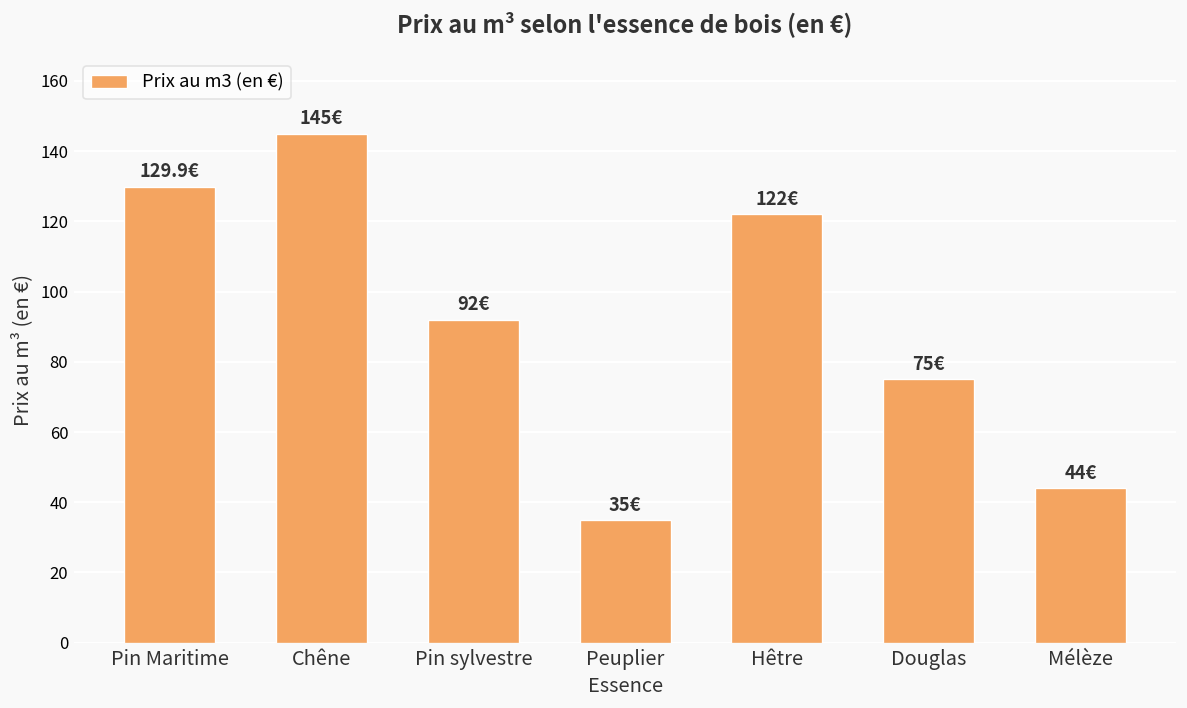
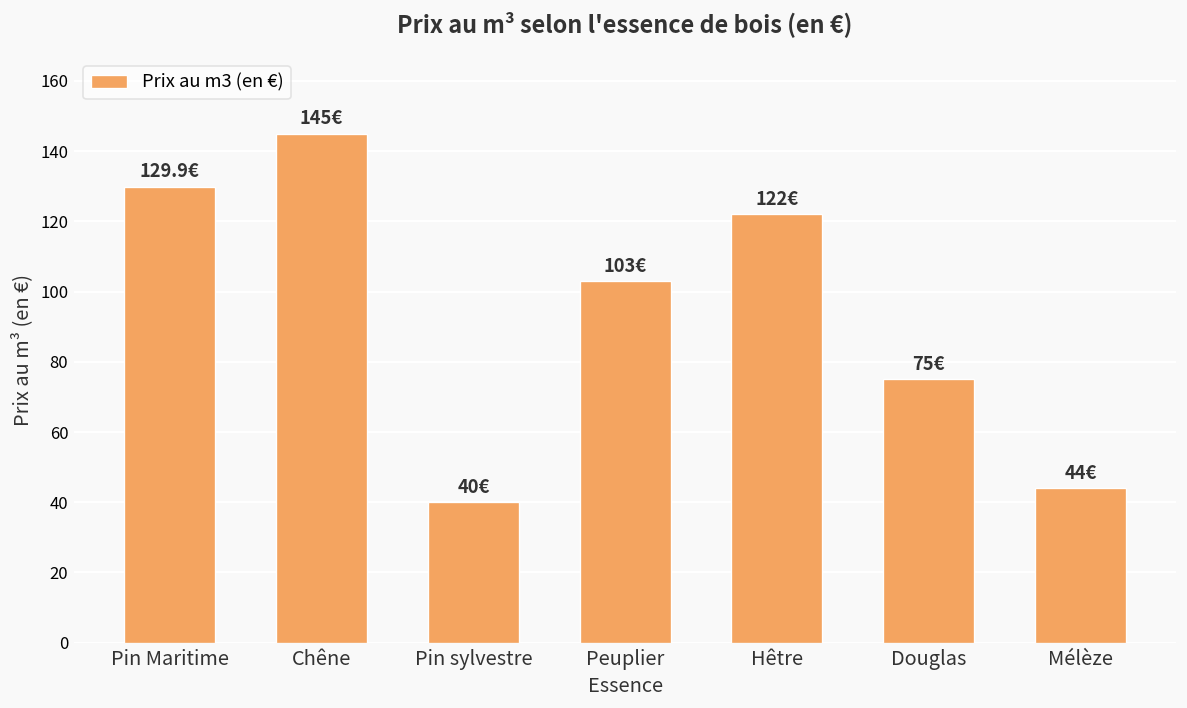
  {
    "Pin Maritime": "129.9€",
    "Chêne": "145€",
-   "Pin sylvestre": "92€",
-   "Peuplier": "35€",
+   "Pin sylvestre": "40€",
+   "Peuplier": "103€",
    "Hêtre": "122€",
    "Douglas": "75€",
    "Mélèze": "44€"
  }
